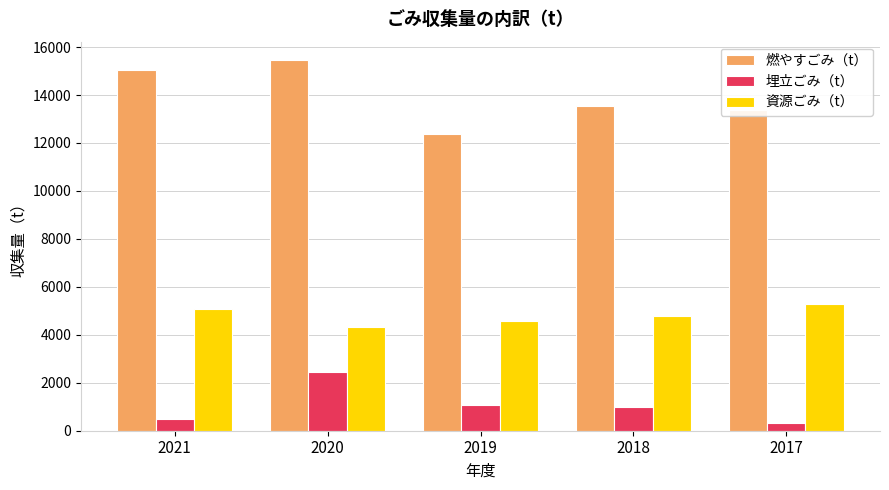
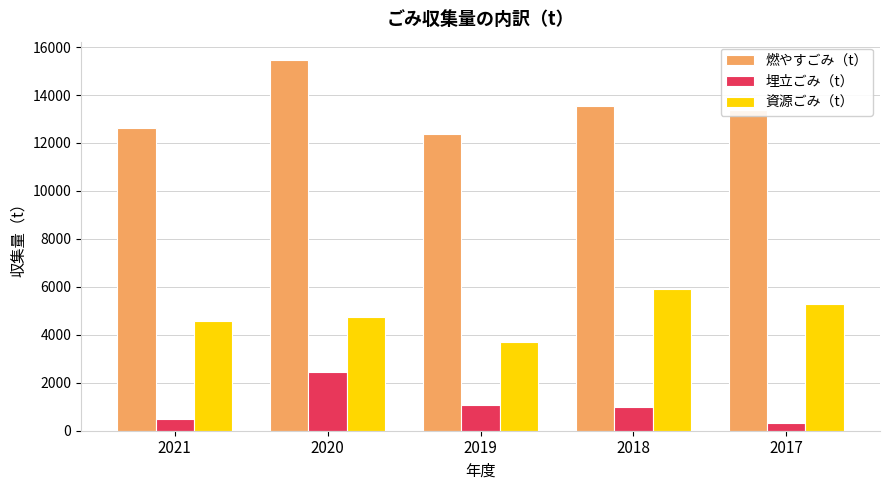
  {
    "燃やすごみ（t）": {
-     "2021": 15000,
+     "2021": 12600,
      "2020": 15500,
      "2019": 12400,
      "2018": 13500
    },
    "埋立ごみ（t）": {
      "2021": 500,
      "2020": 2500,
      "2019": 1100,
      "2018": 1000,
      "2017": 300
    },
    "資源ごみ（t）": {
-     "2021": 5100,
-     "2020": 4300,
-     "2019": 4600,
-     "2018": 4800,
+     "2021": 4600,
+     "2020": 4700,
+     "2019": 3700,
+     "2018": 5900,
      "2017": 5300
    }
  }
